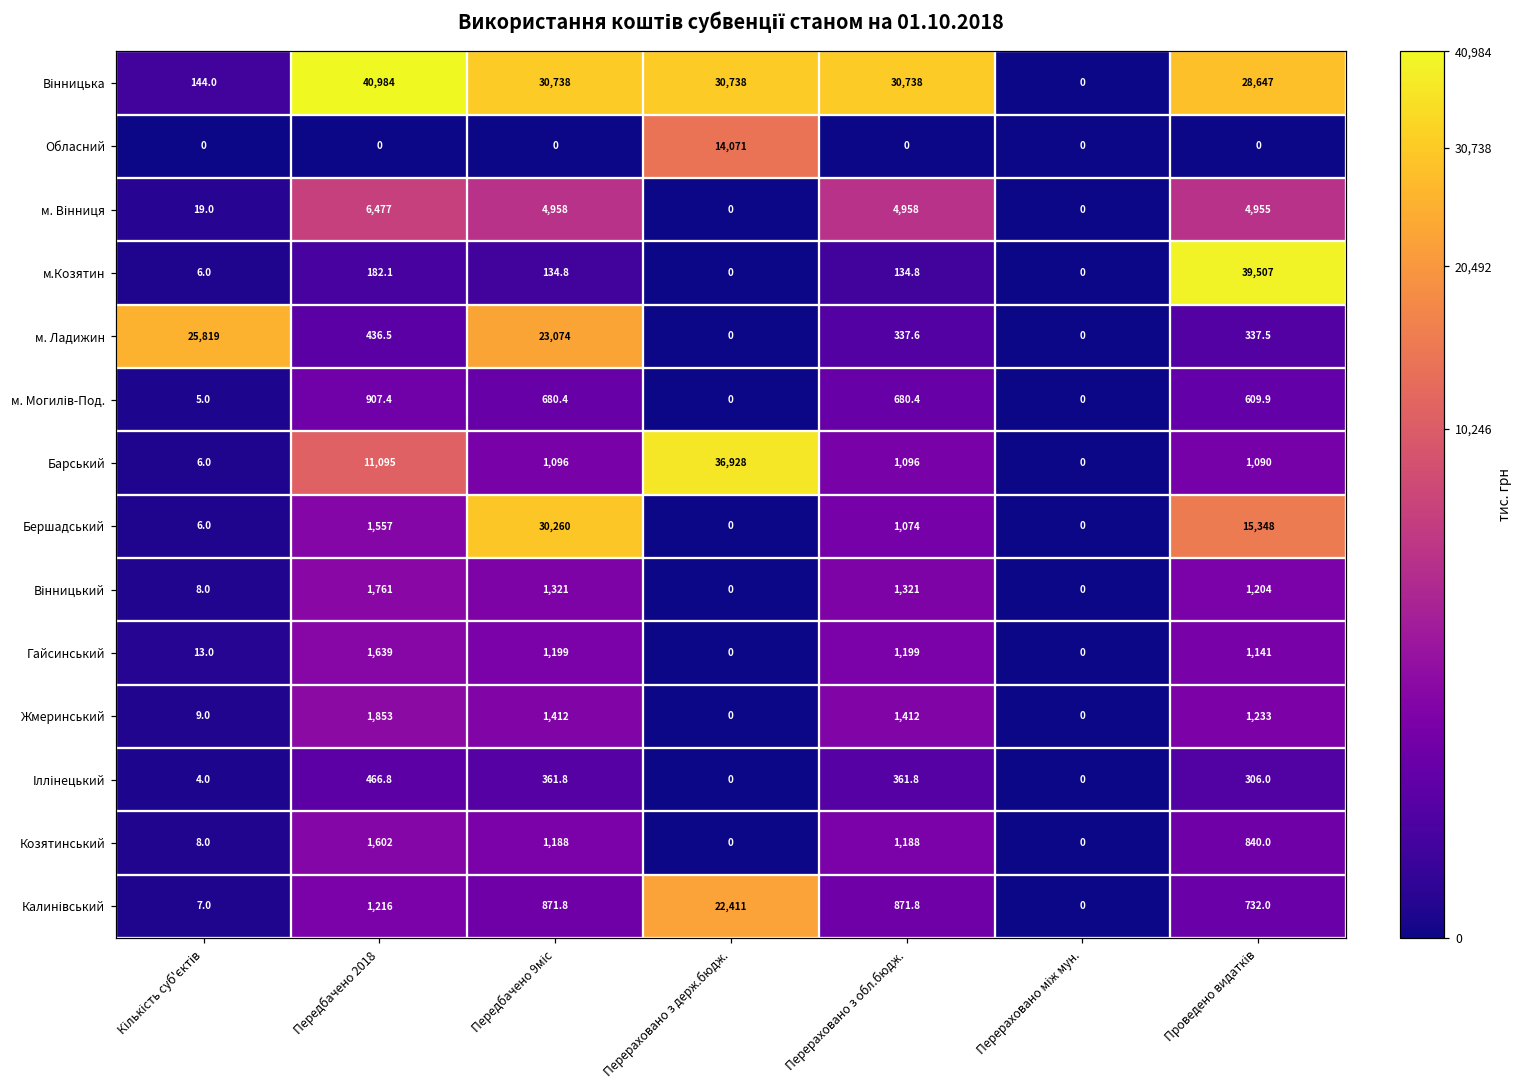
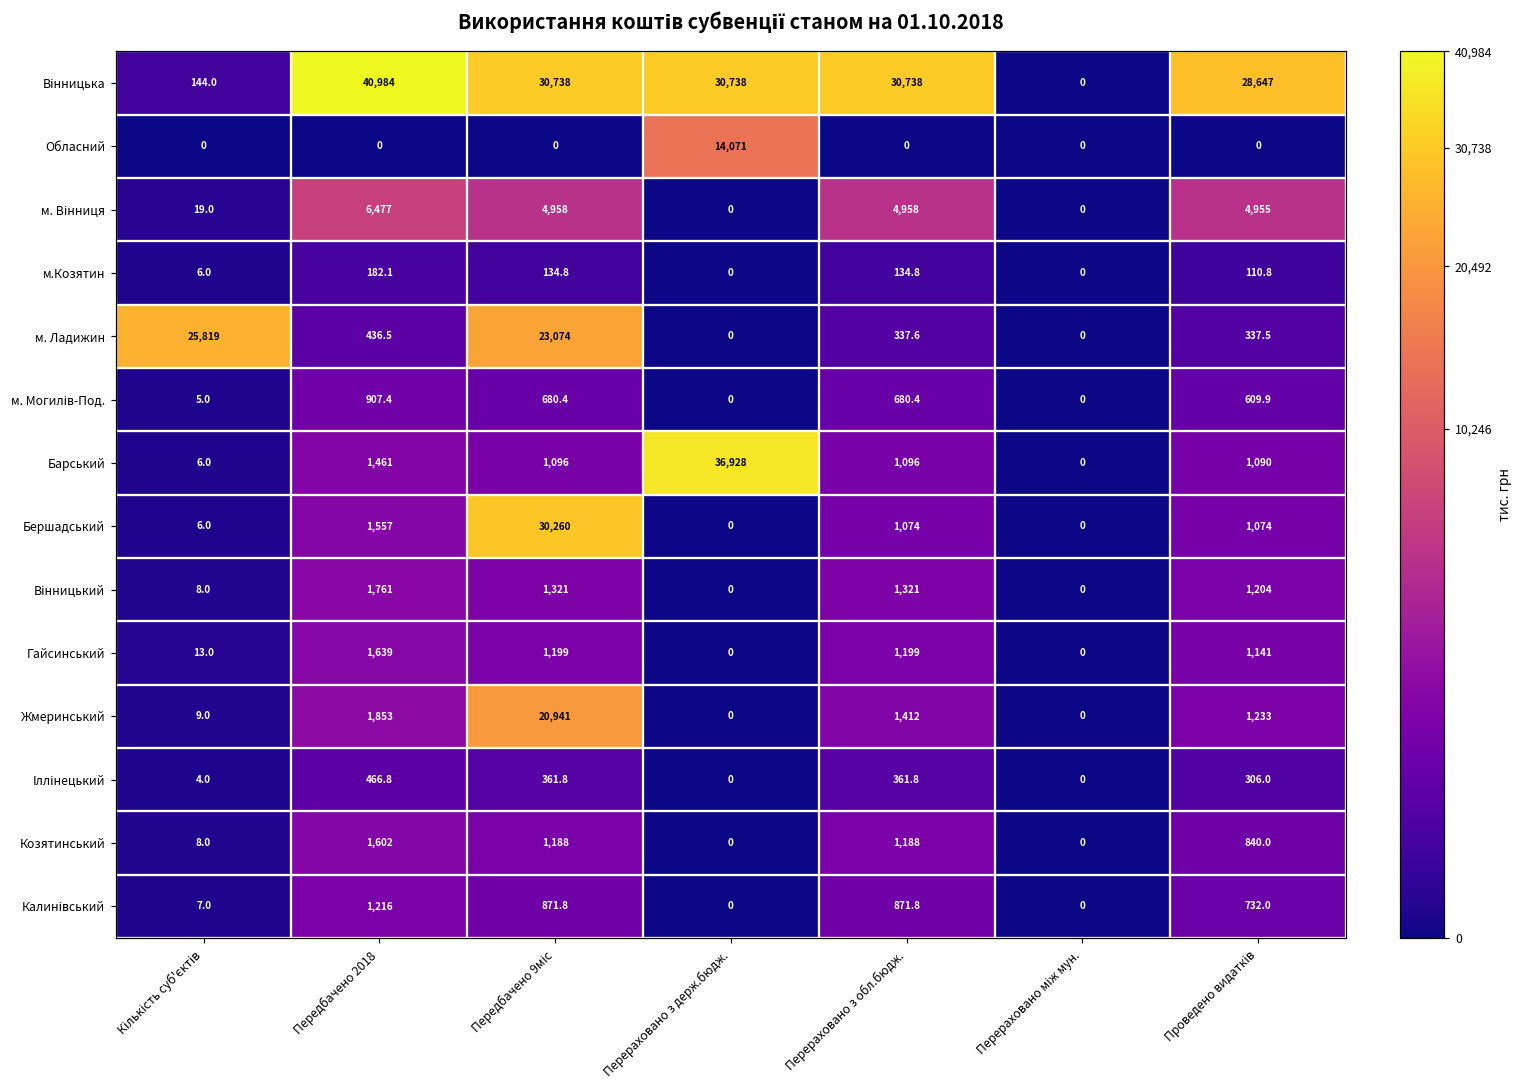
  {
    "Вінницька": {
      "Кількість суб'єктів": "144.0",
      "Передбачено 2018": "40,984",
      "Передбачено 9міс": "30,738",
      "Перераховано з держ.бюдж.": "30,738",
      "Перераховано з обл.бюдж.": "30,738",
      "Перераховано між мун.": "0",
      "Проведено видатків": "28,647"
    },
    "Обласний": {
      "Кількість суб'єктів": "0",
      "Передбачено 2018": "0",
      "Передбачено 9міс": "0",
      "Перераховано з держ.бюдж.": "14,071",
      "Перераховано з обл.бюдж.": "0",
      "Перераховано між мун.": "0",
      "Проведено видатків": "0"
    },
    "м. Вінниця": {
      "Кількість суб'єктів": "19.0",
      "Передбачено 2018": "6,477",
      "Передбачено 9міс": "4,958",
      "Перераховано з держ.бюдж.": "0",
      "Перераховано з обл.бюдж.": "4,958",
      "Перераховано між мун.": "0",
      "Проведено видатків": "4,955"
    },
    "м.Козятин": {
      "Кількість суб'єктів": "6.0",
      "Передбачено 2018": "182.1",
      "Передбачено 9міс": "134.8",
      "Перераховано з держ.бюдж.": "0",
      "Перераховано з обл.бюдж.": "134.8",
      "Перераховано між мун.": "0",
-     "Проведено видатків": "39,507"
+     "Проведено видатків": "110.8"
    },
    "м. Ладижин": {
      "Кількість суб'єктів": "25,819",
      "Передбачено 2018": "436.5",
      "Передбачено 9міс": "23,074",
      "Перераховано з держ.бюдж.": "0",
      "Перераховано з обл.бюдж.": "337.6",
      "Перераховано між мун.": "0",
      "Проведено видатків": "337.5"
    },
    "м. Могилів-Под.": {
      "Кількість суб'єктів": "5.0",
      "Передбачено 2018": "907.4",
      "Передбачено 9міс": "680.4",
      "Перераховано з держ.бюдж.": "0",
      "Перераховано з обл.бюдж.": "680.4",
      "Перераховано між мун.": "0",
      "Проведено видатків": "609.9"
    },
    "Барський": {
      "Кількість суб'єктів": "6.0",
-     "Передбачено 2018": "11,095",
+     "Передбачено 2018": "1,461",
      "Передбачено 9міс": "1,096",
      "Перераховано з держ.бюдж.": "36,928",
      "Перераховано з обл.бюдж.": "1,096",
      "Перераховано між мун.": "0",
      "Проведено видатків": "1,090"
    },
    "Бершадський": {
      "Кількість суб'єктів": "6.0",
      "Передбачено 2018": "1,557",
      "Передбачено 9міс": "30,260",
      "Перераховано з держ.бюдж.": "0",
      "Перераховано з обл.бюдж.": "1,074",
      "Перераховано між мун.": "0",
-     "Проведено видатків": "15,348"
+     "Проведено видатків": "1,074"
    },
    "Вінницький": {
      "Кількість суб'єктів": "8.0",
      "Передбачено 2018": "1,761",
      "Передбачено 9міс": "1,321",
      "Перераховано з держ.бюдж.": "0",
      "Перераховано з обл.бюдж.": "1,321",
      "Перераховано між мун.": "0",
      "Проведено видатків": "1,204"
    },
    "Гайсинський": {
      "Кількість суб'єктів": "13.0",
      "Передбачено 2018": "1,639",
      "Передбачено 9міс": "1,199",
      "Перераховано з держ.бюдж.": "0",
      "Перераховано з обл.бюдж.": "1,199",
      "Перераховано між мун.": "0",
      "Проведено видатків": "1,141"
    },
    "Жмеринський": {
      "Кількість суб'єктів": "9.0",
      "Передбачено 2018": "1,853",
-     "Передбачено 9міс": "1,412",
+     "Передбачено 9міс": "20,941",
      "Перераховано з держ.бюдж.": "0",
      "Перераховано з обл.бюдж.": "1,412",
      "Перераховано між мун.": "0",
      "Проведено видатків": "1,233"
    },
    "Іллінецький": {
      "Кількість суб'єктів": "4.0",
      "Передбачено 2018": "466.8",
      "Передбачено 9міс": "361.8",
      "Перераховано з держ.бюдж.": "0",
      "Перераховано з обл.бюдж.": "361.8",
      "Перераховано між мун.": "0",
      "Проведено видатків": "306.0"
    },
    "Козятинський": {
      "Кількість суб'єктів": "8.0",
      "Передбачено 2018": "1,602",
      "Передбачено 9міс": "1,188",
      "Перераховано з держ.бюдж.": "0",
      "Перераховано з обл.бюдж.": "1,188",
      "Перераховано між мун.": "0",
      "Проведено видатків": "840.0"
    },
    "Калинівський": {
      "Кількість суб'єктів": "7.0",
      "Передбачено 2018": "1,216",
      "Передбачено 9міс": "871.8",
-     "Перераховано з держ.бюдж.": "22,411",
+     "Перераховано з держ.бюдж.": "0",
      "Перераховано з обл.бюдж.": "871.8",
      "Перераховано між мун.": "0",
      "Проведено видатків": "732.0"
    }
  }
